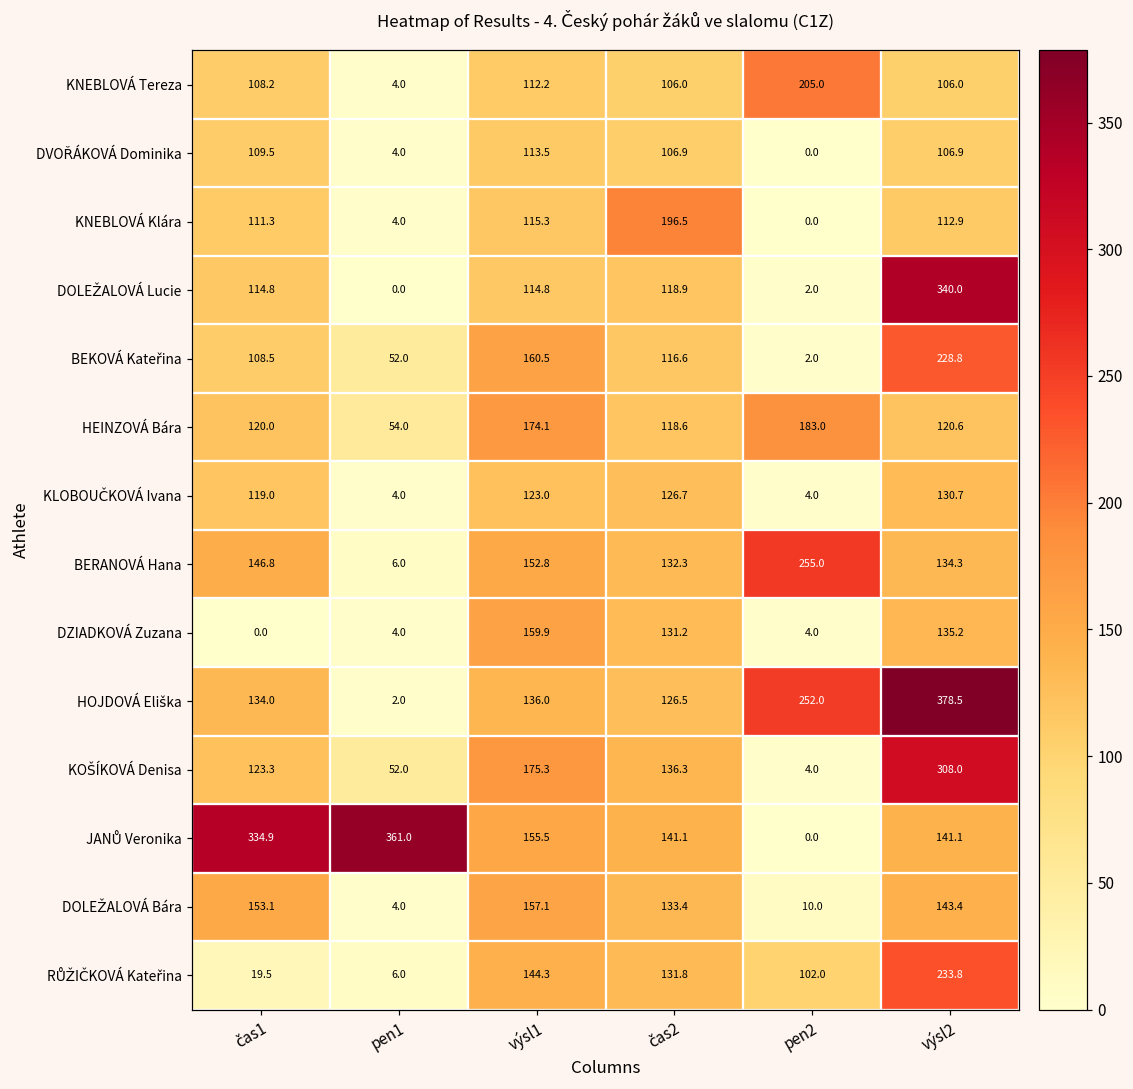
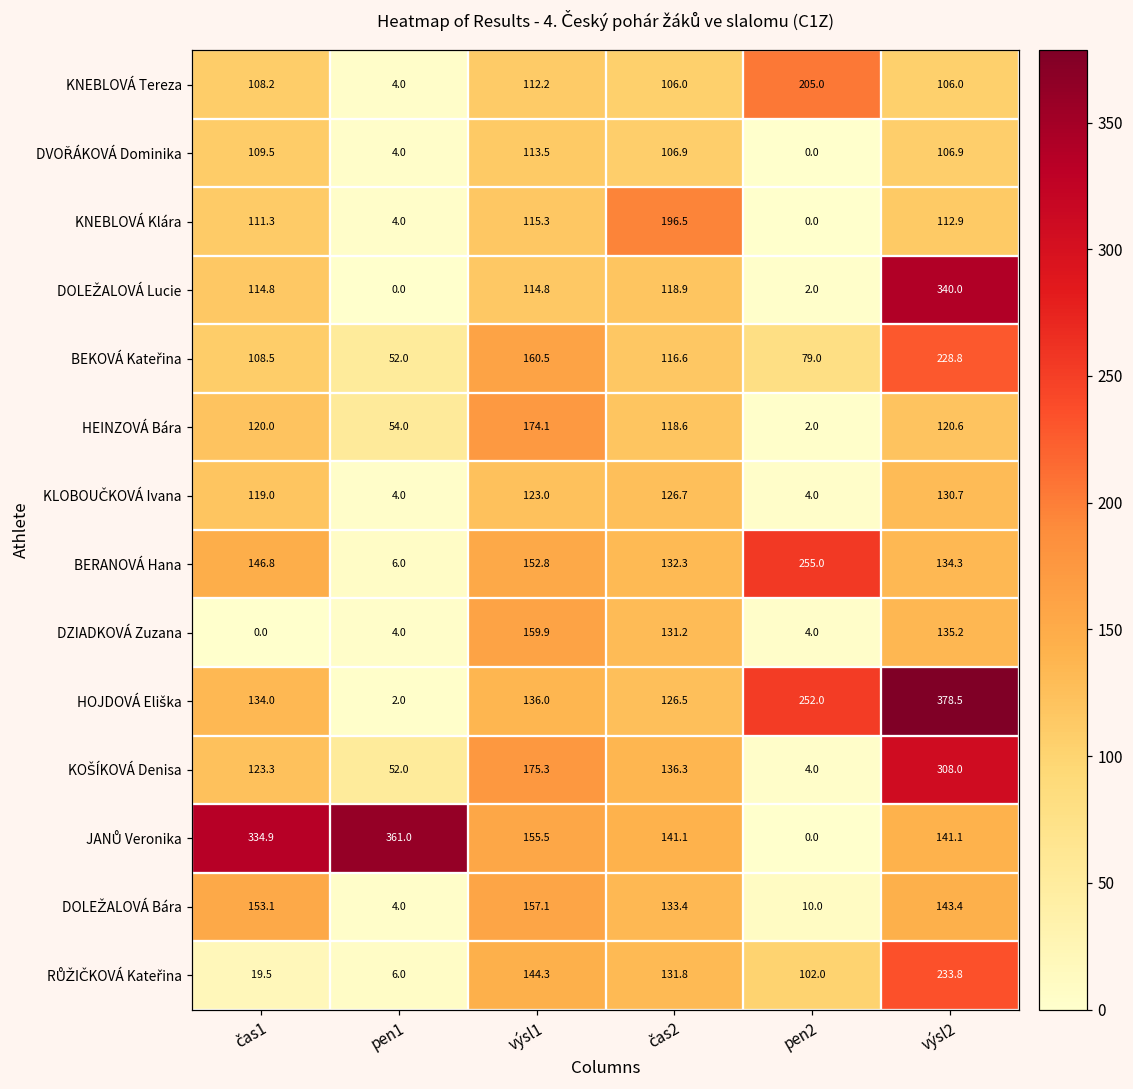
  {
    "KNEBLOVÁ Tereza": {
      "čas1": 108.2,
      "pen1": 4.0,
      "výsl1": 112.2,
      "čas2": 106.0,
      "pen2": 205.0,
      "výsl2": 106.0
    },
    "DVOŘÁKOVÁ Dominika": {
      "čas1": 109.5,
      "pen1": 4.0,
      "výsl1": 113.5,
      "čas2": 106.9,
      "pen2": 0.0,
      "výsl2": 106.9
    },
    "KNEBLOVÁ Klára": {
      "čas1": 111.3,
      "pen1": 4.0,
      "výsl1": 115.3,
      "čas2": 196.5,
      "pen2": 0.0,
      "výsl2": 112.9
    },
    "DOLEŽALOVÁ Lucie": {
      "čas1": 114.8,
      "pen1": 0.0,
      "výsl1": 114.8,
      "čas2": 118.9,
      "pen2": 2.0,
      "výsl2": 340.0
    },
    "BEKOVÁ Kateřina": {
      "čas1": 108.5,
      "pen1": 52.0,
      "výsl1": 160.5,
      "čas2": 116.6,
-     "pen2": 2.0,
+     "pen2": 79.0,
      "výsl2": 228.8
    },
    "HEINZOVÁ Bára": {
      "čas1": 120.0,
      "pen1": 54.0,
      "výsl1": 174.1,
      "čas2": 118.6,
-     "pen2": 183.0,
+     "pen2": 2.0,
      "výsl2": 120.6
    },
    "KLOBOUČKOVÁ Ivana": {
      "čas1": 119.0,
      "pen1": 4.0,
      "výsl1": 123.0,
      "čas2": 126.7,
      "pen2": 4.0,
      "výsl2": 130.7
    },
    "BERANOVÁ Hana": {
      "čas1": 146.8,
      "pen1": 6.0,
      "výsl1": 152.8,
      "čas2": 132.3,
      "pen2": 255.0,
      "výsl2": 134.3
    },
    "DZIADKOVÁ Zuzana": {
      "čas1": 0.0,
      "pen1": 4.0,
      "výsl1": 159.9,
      "čas2": 131.2,
      "pen2": 4.0,
      "výsl2": 135.2
    },
    "HOJDOVÁ Eliška": {
      "čas1": 134.0,
      "pen1": 2.0,
      "výsl1": 136.0,
      "čas2": 126.5,
      "pen2": 252.0,
      "výsl2": 378.5
    },
    "KOŠÍKOVÁ Denisa": {
      "čas1": 123.3,
      "pen1": 52.0,
      "výsl1": 175.3,
      "čas2": 136.3,
      "pen2": 4.0,
      "výsl2": 308.0
    },
    "JANŮ Veronika": {
      "čas1": 334.9,
      "pen1": 361.0,
      "výsl1": 155.5,
      "čas2": 141.1,
      "pen2": 0.0,
      "výsl2": 141.1
    },
    "DOLEŽALOVÁ Bára": {
      "čas1": 153.1,
      "pen1": 4.0,
      "výsl1": 157.1,
      "čas2": 133.4,
      "pen2": 10.0,
      "výsl2": 143.4
    },
    "RŮŽIČKOVÁ Kateřina": {
      "čas1": 19.5,
      "pen1": 6.0,
      "výsl1": 144.3,
      "čas2": 131.8,
      "pen2": 102.0,
      "výsl2": 233.8
    }
  }
